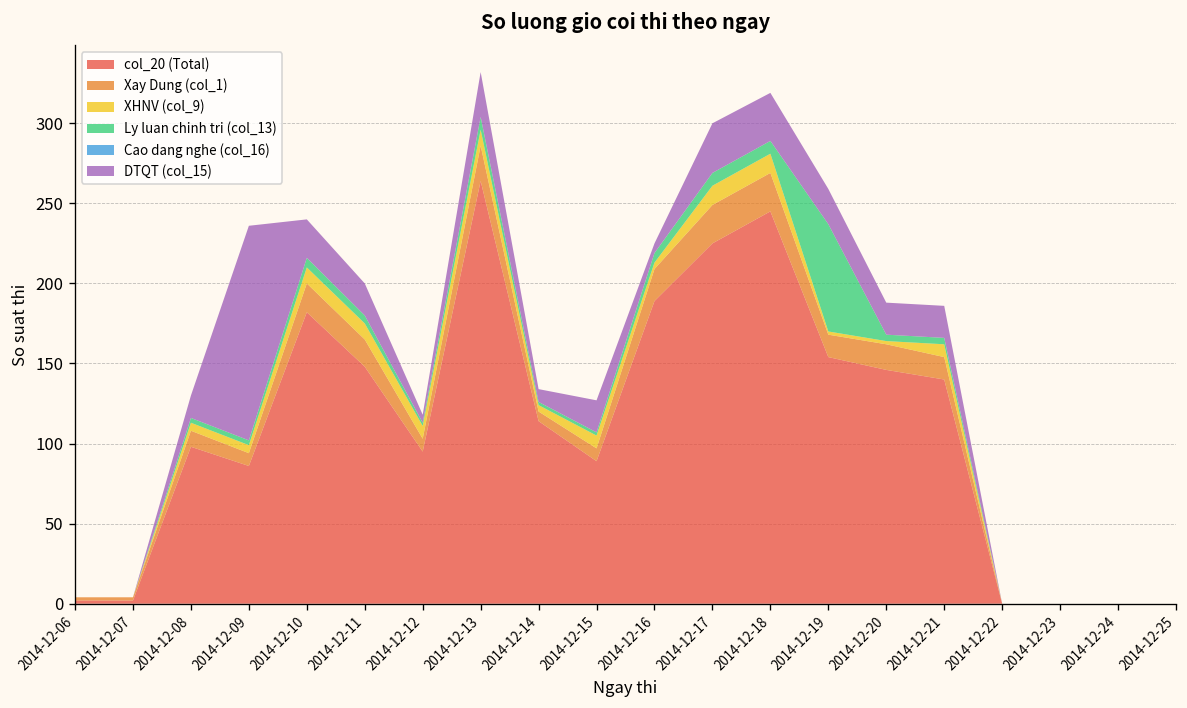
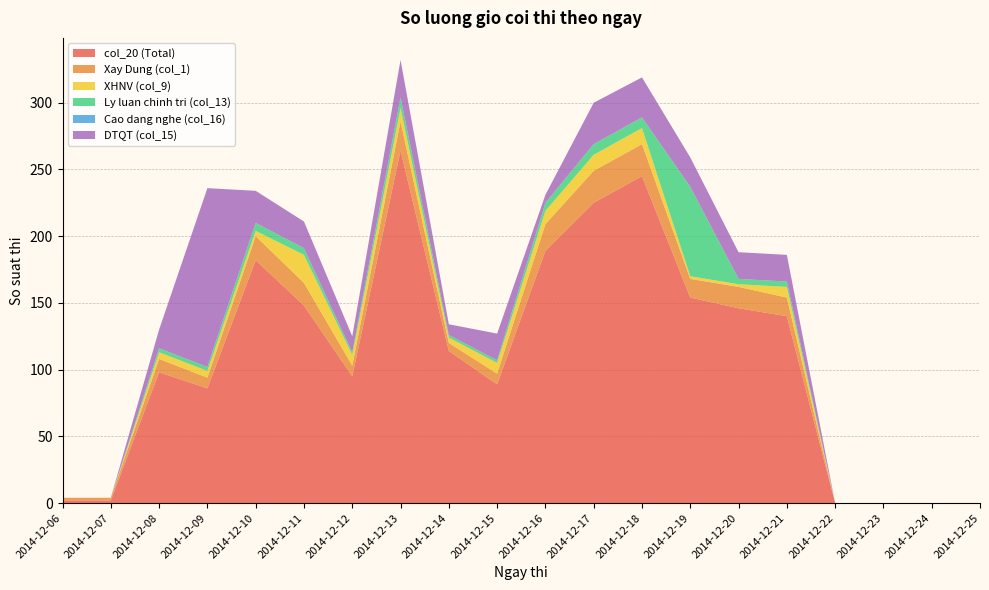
  {
    "XHNV (col_9)": {
      "2014-12-08": 5,
      "2014-12-09": 5,
-     "2014-12-10": 10,
-     "2014-12-11": 10,
+     "2014-12-10": 4,
+     "2014-12-11": 21,
      "2014-12-12": 8,
      "2014-12-13": 10,
      "2014-12-14": 4,
      "2014-12-15": 8,
-     "2014-12-16": 4,
+     "2014-12-16": 10,
      "2014-12-17": 12,
      "2014-12-18": 12,
      "2014-12-19": 2,
      "2014-12-20": 2,
      "2014-12-21": 8
    },
    "DTQT (col_15)": {
      "2014-12-08": 14,
      "2014-12-09": 134,
      "2014-12-10": 24,
      "2014-12-11": 20,
-     "2014-12-12": 5,
+     "2014-12-12": 12,
      "2014-12-13": 28,
      "2014-12-14": 8,
      "2014-12-15": 20,
      "2014-12-16": 6,
      "2014-12-17": 31,
      "2014-12-18": 30,
      "2014-12-19": 22,
      "2014-12-20": 20,
      "2014-12-21": 20
    }
  }
